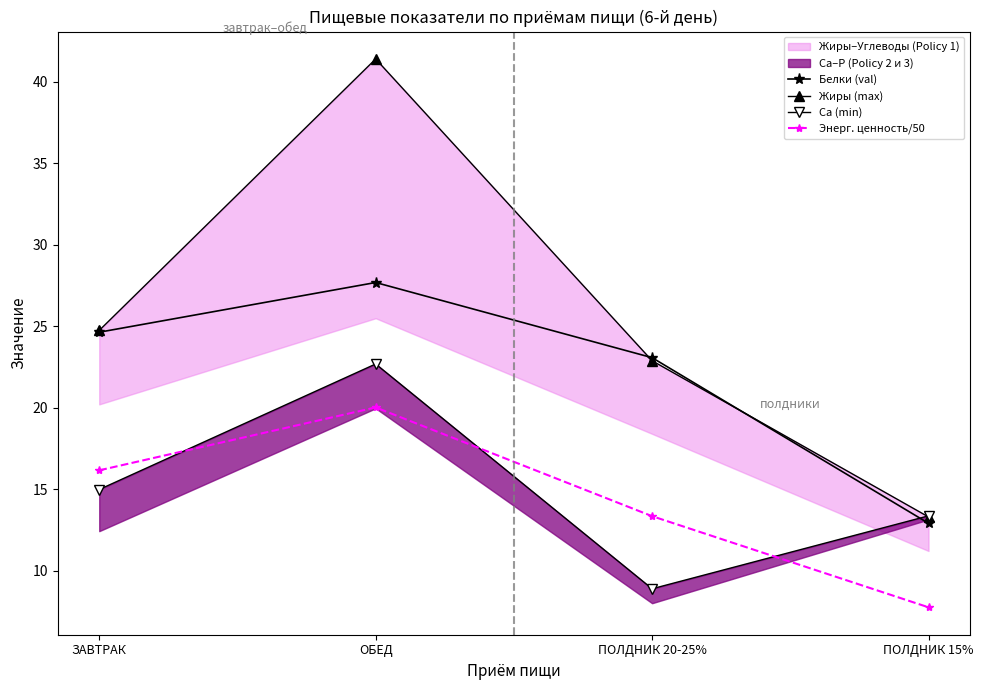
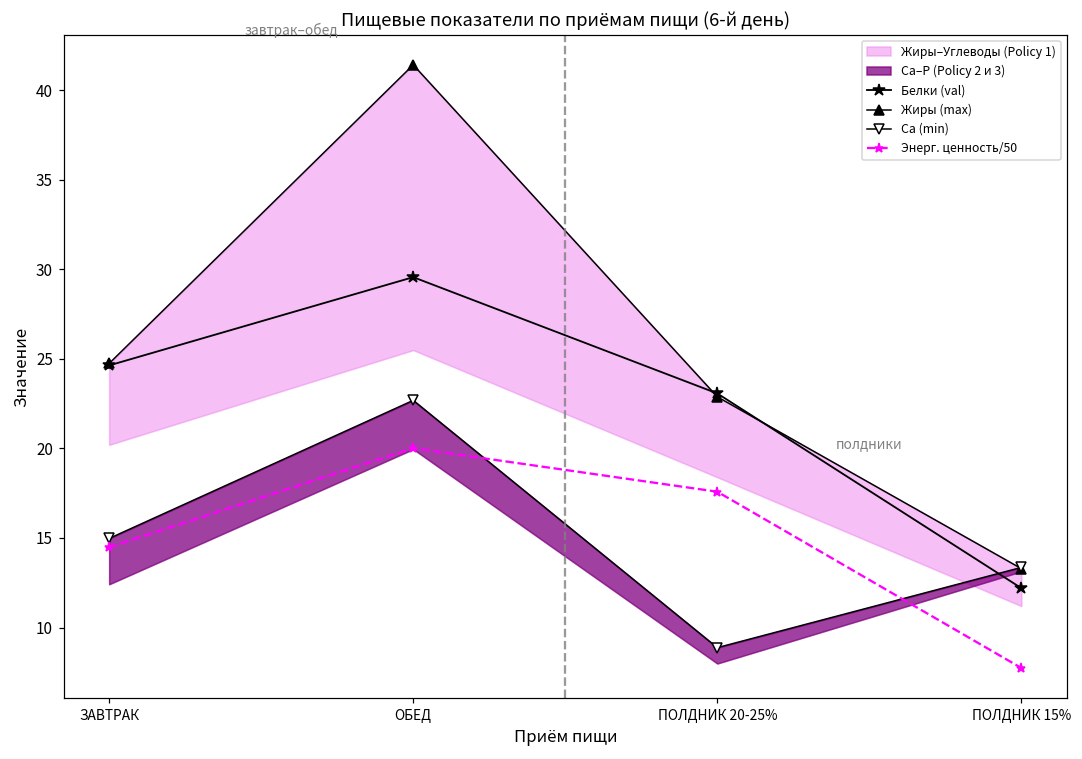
  {
    "Белки (val)": {
-     "ОБЕД": 27.7,
+     "ОБЕД": 29.6,
      "ПОЛДНИК 20-25%": 23.1,
-     "ПОЛДНИК 15%": 12.9
+     "ПОЛДНИК 15%": 12.2
    },
    "Жиры–Углеводы (Policy 1)": {
      "ОБЕД": 41.4,
      "ПОЛДНИК 20-25%": 22.9
    },
    "Са–Р (Policy 2 и 3)": {
      "ЗАВТРАК": 15.0,
      "ОБЕД": 22.7,
      "ПОЛДНИК 20-25%": 8.9
    },
    "Энерг. ценность/50": {
-     "ЗАВТРАК": 16.2,
+     "ЗАВТРАК": 14.5,
      "ОБЕД": 20.0,
-     "ПОЛДНИК 20-25%": 13.3,
+     "ПОЛДНИК 20-25%": 17.6,
      "ПОЛДНИК 15%": 7.7
    }
  }
